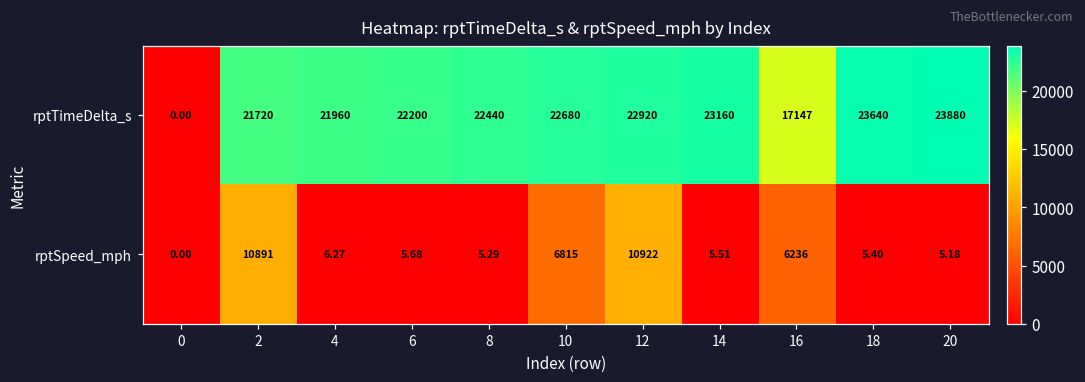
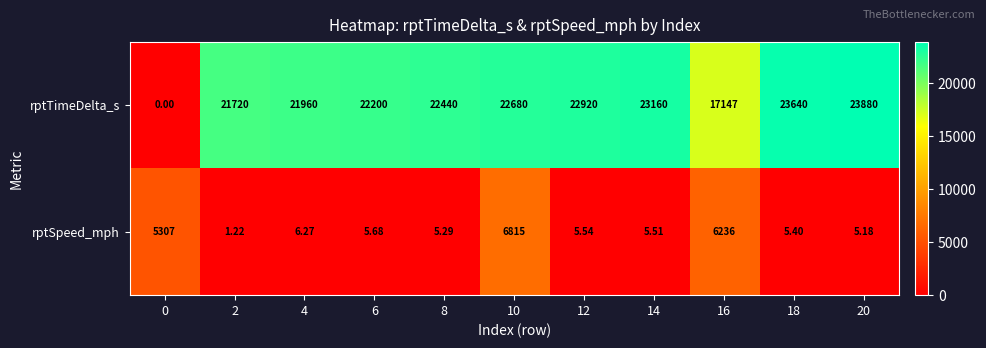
  {
    "rptTimeDelta_s": {
      "0": 0.00,
      "2": 21720,
      "4": 21960,
      "6": 22200,
      "8": 22440,
      "10": 22680,
      "12": 22920,
      "14": 23160,
      "16": 17147,
      "18": 23640,
      "20": 23880
    },
    "rptSpeed_mph": {
-     "0": 0.00,
-     "2": 10891,
+     "0": 5307,
+     "2": 1.22,
      "4": 6.27,
      "6": 5.68,
      "8": 5.29,
      "10": 6815,
-     "12": 10922,
+     "12": 5.54,
      "14": 5.51,
      "16": 6236,
      "18": 5.40,
      "20": 5.18
    }
  }
